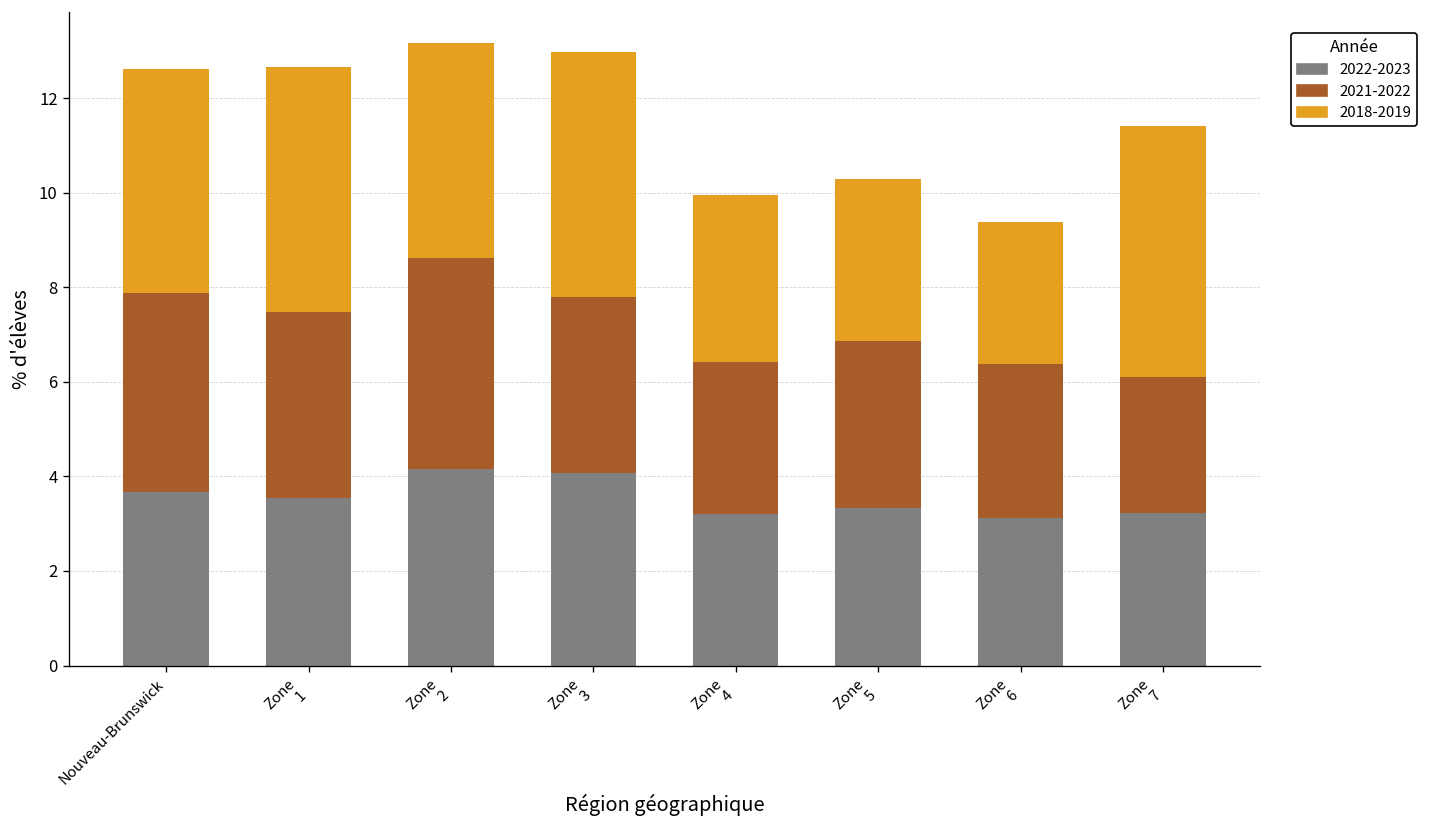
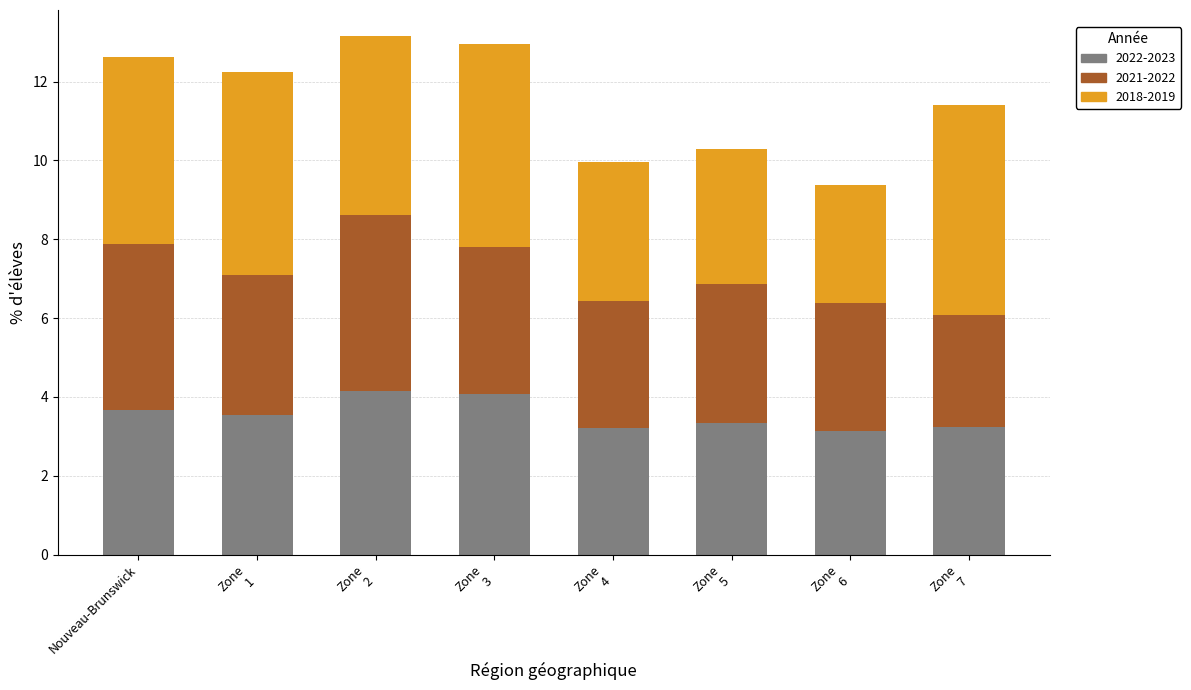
  {
    "2022-2023": {
      "Nouveau-Brunswick": 3.7,
      "Zone 1": 3.5,
      "Zone 2": 4.2,
      "Zone 3": 4.1,
      "Zone 4": 3.2,
      "Zone 5": 3.3,
      "Zone 6": 3.1,
      "Zone 7": 3.2
    },
    "2021-2022": {
      "Nouveau-Brunswick": 4.2,
-     "Zone 1": 3.9,
+     "Zone 1": 3.5,
      "Zone 2": 4.5,
      "Zone 3": 3.7,
      "Zone 4": 3.2,
      "Zone 5": 3.5,
      "Zone 6": 3.3,
      "Zone 7": 2.9
    },
    "2018-2019": {
      "Nouveau-Brunswick": 4.7,
      "Zone 1": 5.2,
      "Zone 2": 4.5,
      "Zone 3": 5.2,
      "Zone 4": 3.5,
      "Zone 5": 3.4,
      "Zone 6": 3.0,
      "Zone 7": 5.3
    }
  }
